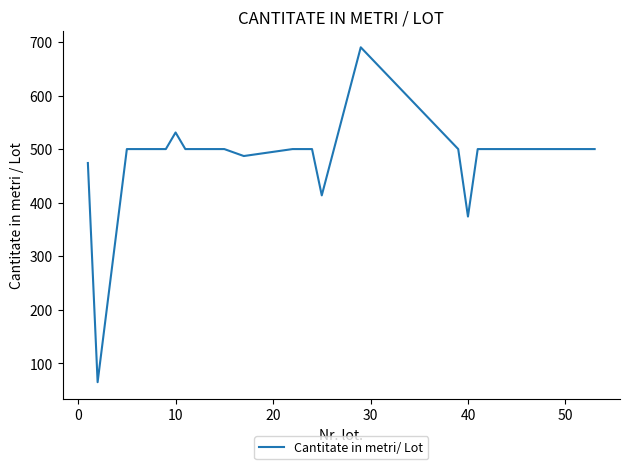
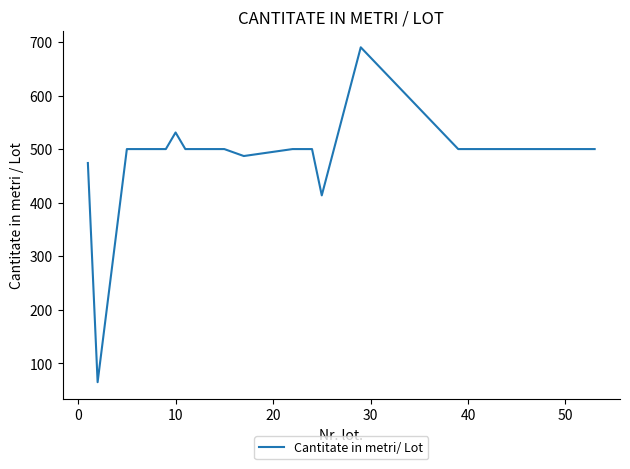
  {
    "10": 530,
-   "40": 370,
+   "40": 500,
    "50": 500
  }
